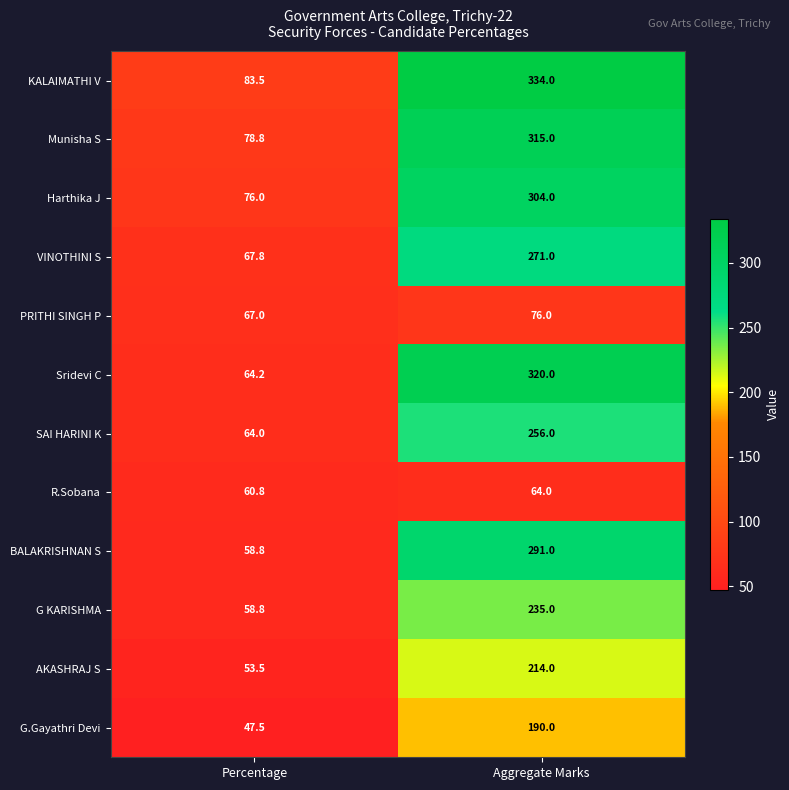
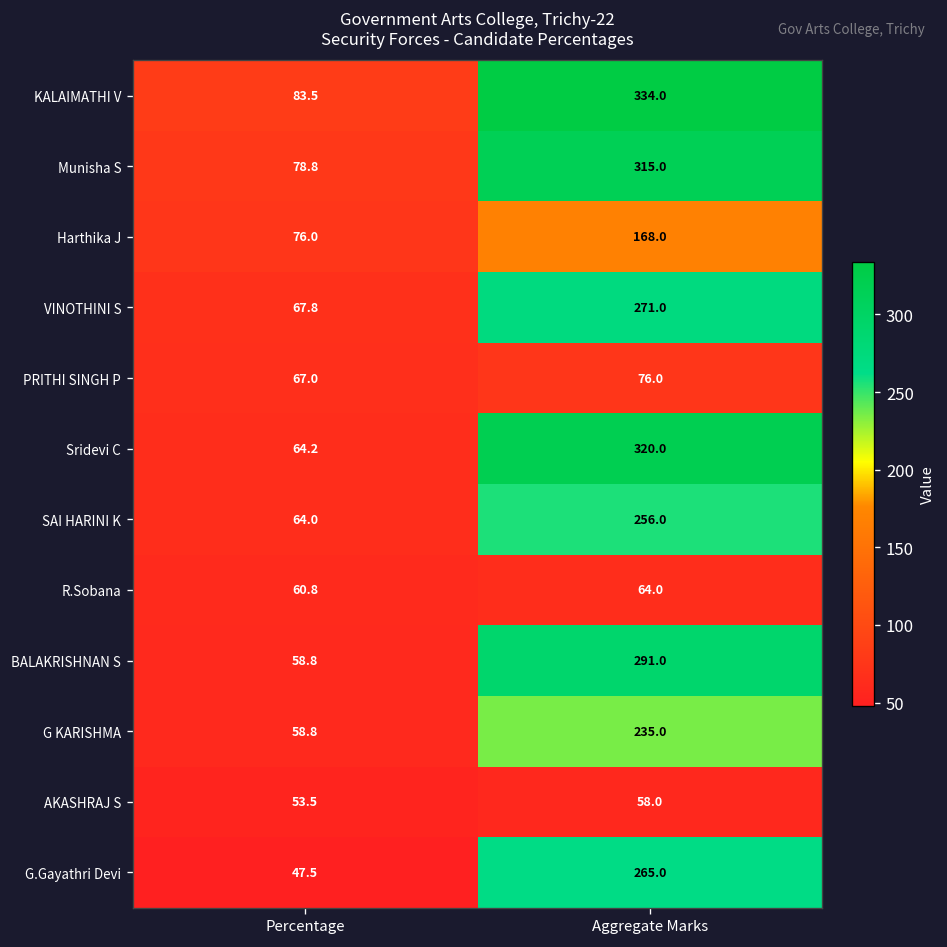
  {
    "KALAIMATHI V": {
      "Percentage": 83.5,
      "Aggregate Marks": 334.0
    },
    "Munisha S": {
      "Percentage": 78.8,
      "Aggregate Marks": 315.0
    },
    "Harthika J": {
      "Percentage": 76.0,
-     "Aggregate Marks": 304.0
+     "Aggregate Marks": 168.0
    },
    "VINOTHINI S": {
      "Percentage": 67.8,
      "Aggregate Marks": 271.0
    },
    "PRITHI SINGH P": {
      "Percentage": 67.0,
      "Aggregate Marks": 76.0
    },
    "Sridevi C": {
      "Percentage": 64.2,
      "Aggregate Marks": 320.0
    },
    "SAI HARINI K": {
      "Percentage": 64.0,
      "Aggregate Marks": 256.0
    },
    "R.Sobana": {
      "Percentage": 60.8,
      "Aggregate Marks": 64.0
    },
    "BALAKRISHNAN S": {
      "Percentage": 58.8,
      "Aggregate Marks": 291.0
    },
    "G KARISHMA": {
      "Percentage": 58.8,
      "Aggregate Marks": 235.0
    },
    "AKASHRAJ S": {
      "Percentage": 53.5,
-     "Aggregate Marks": 214.0
+     "Aggregate Marks": 58.0
    },
    "G.Gayathri Devi": {
      "Percentage": 47.5,
-     "Aggregate Marks": 190.0
+     "Aggregate Marks": 265.0
    }
  }
